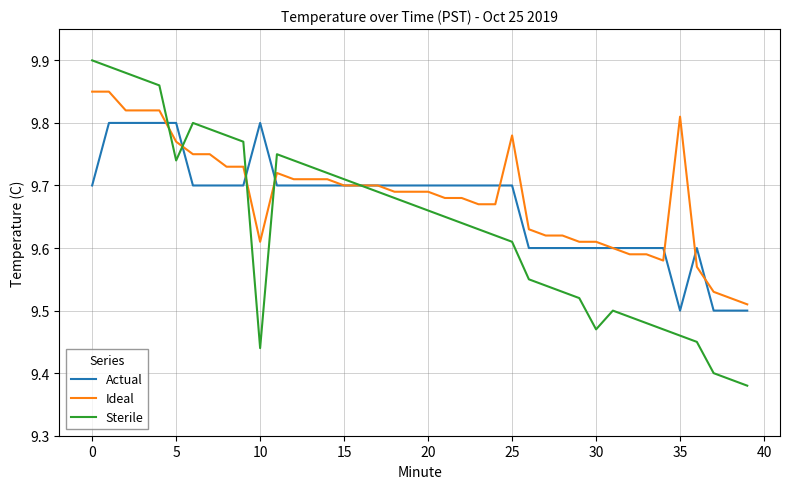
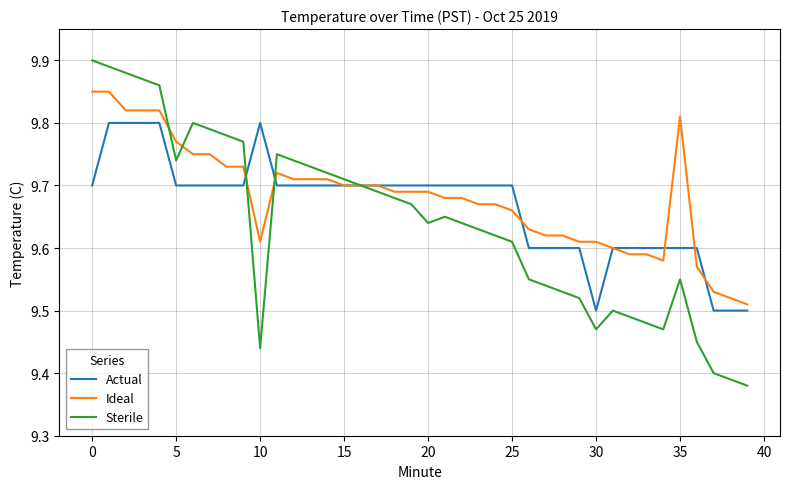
  {
    "Actual": {
      "0": 9.7,
-     "5": 9.8,
+     "5": 9.7,
      "10": 9.8,
      "20": 9.7,
      "25": 9.7,
-     "30": 9.6,
-     "35": 9.5
+     "30": 9.5,
+     "35": 9.6
    },
    "Ideal": {
      "0": 9.85,
      "5": 9.77,
      "10": 9.61,
      "20": 9.69,
-     "25": 9.78,
+     "25": 9.66,
      "30": 9.61,
      "35": 9.81
    },
    "Sterile": {
      "0": 9.90,
      "5": 9.74,
      "10": 9.44,
      "15": 9.71,
-     "20": 9.66,
+     "20": 9.64,
      "25": 9.61,
      "30": 9.47,
-     "35": 9.46
+     "35": 9.55
    }
  }
